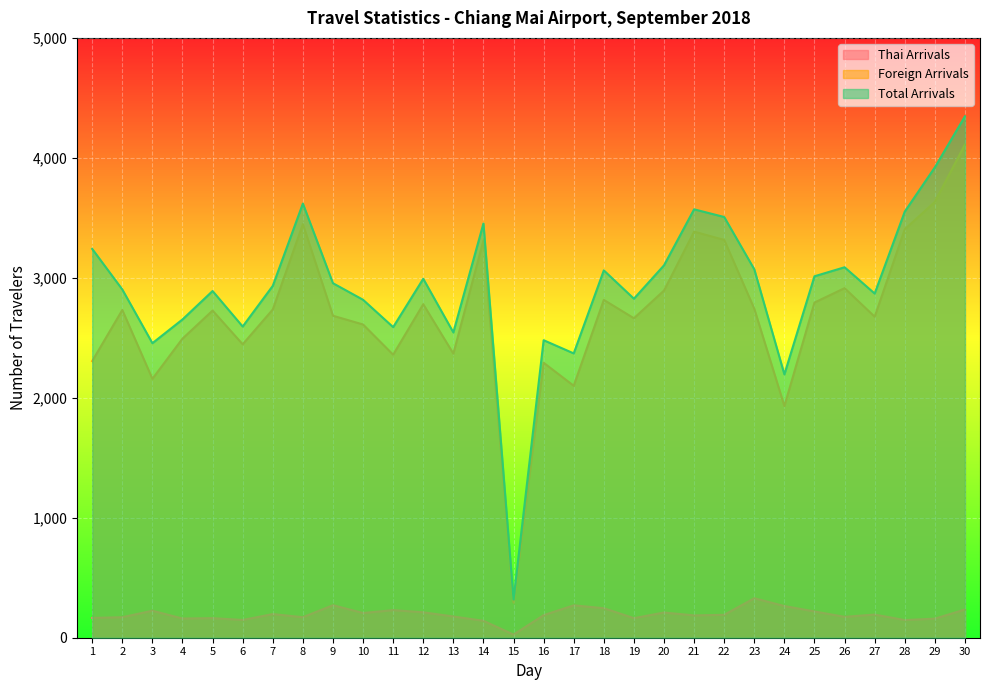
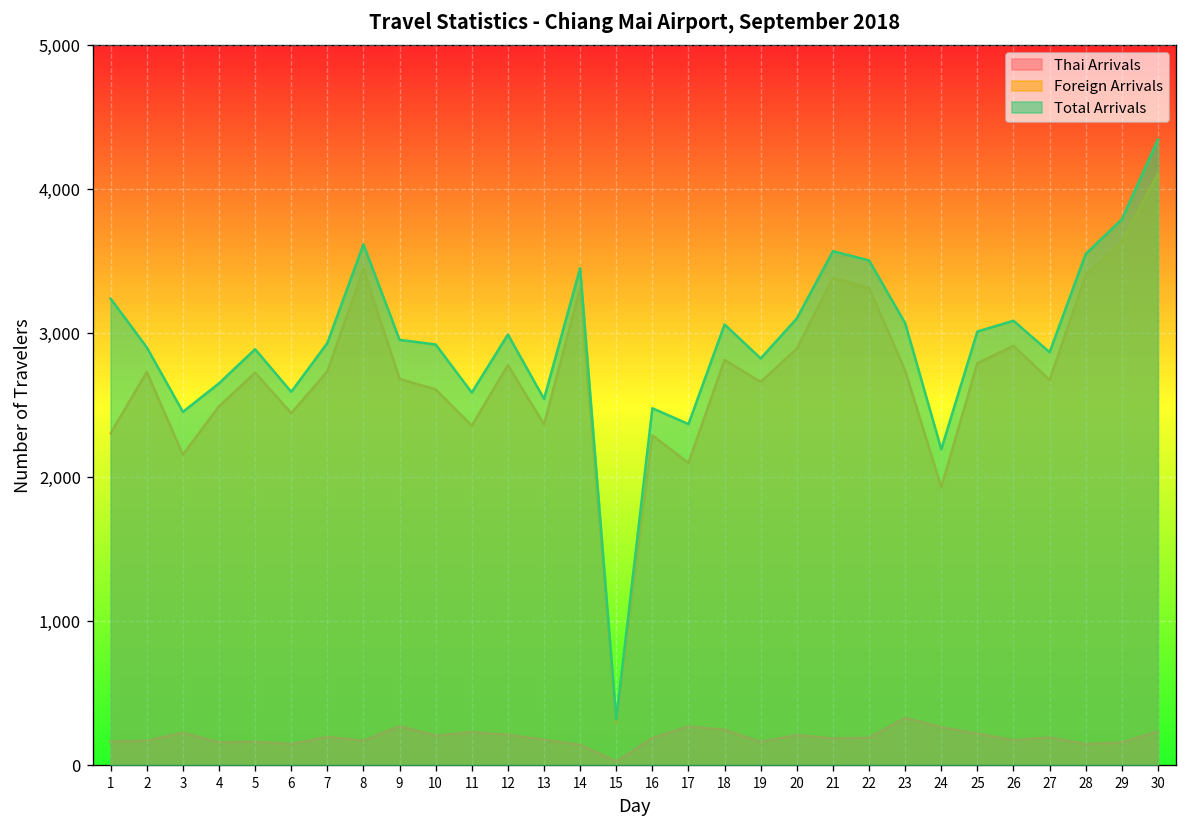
  {
    "Thai Arrivals": {
      "1": "170",
      "2": "170",
      "3": "230",
      "4": "160",
      "5": "160",
      "6": "150",
      "7": "200",
      "8": "170",
      "9": "270",
      "10": "210",
      "11": "230",
      "12": "210",
      "13": "180",
      "14": "140",
      "15": "30",
      "16": "190",
      "17": "270",
      "18": "250",
      "19": "160",
      "20": "210",
      "21": "190",
      "22": "190",
      "23": "330",
      "24": "260",
      "25": "220",
      "26": "170",
      "27": "190",
      "28": "150",
      "29": "160",
      "30": "240"
    },
    "Foreign Arrivals": {
      "1": "2,310",
      "2": "2,730",
      "3": "2,160",
      "4": "2,490",
      "5": "2,730",
      "6": "2,450",
      "7": "2,740",
      "8": "3,450",
      "9": "2,680",
      "10": "2,610",
      "11": "2,360",
      "12": "2,780",
      "13": "2,370",
      "14": "3,310",
      "15": "290",
      "16": "2,290",
      "17": "2,100",
      "18": "2,820",
      "19": "2,660",
      "20": "2,890",
      "21": "3,390",
      "22": "3,320",
      "23": "2,740",
      "24": "1,930",
      "25": "2,790",
      "26": "2,910",
      "27": "2,680",
      "28": "3,410",
      "29": "3,630",
      "30": "4,110"
    },
    "Total Arrivals": {
      "1": "3,240",
      "2": "2,900",
      "3": "2,460",
      "4": "2,650",
      "5": "2,890",
      "6": "2,590",
      "7": "2,930",
      "8": "3,620",
      "9": "2,960",
-     "10": "2,820",
+     "10": "2,920",
      "11": "2,590",
      "12": "2,990",
      "13": "2,550",
      "14": "3,450",
      "15": "320",
      "16": "2,480",
      "17": "2,370",
      "18": "3,060",
      "19": "2,830",
      "20": "3,100",
      "21": "3,570",
      "22": "3,510",
      "23": "3,070",
      "24": "2,200",
      "25": "3,010",
      "26": "3,090",
      "27": "2,870",
      "28": "3,550",
-     "29": "3,920",
+     "29": "3,790",
      "30": "4,350"
    }
  }
